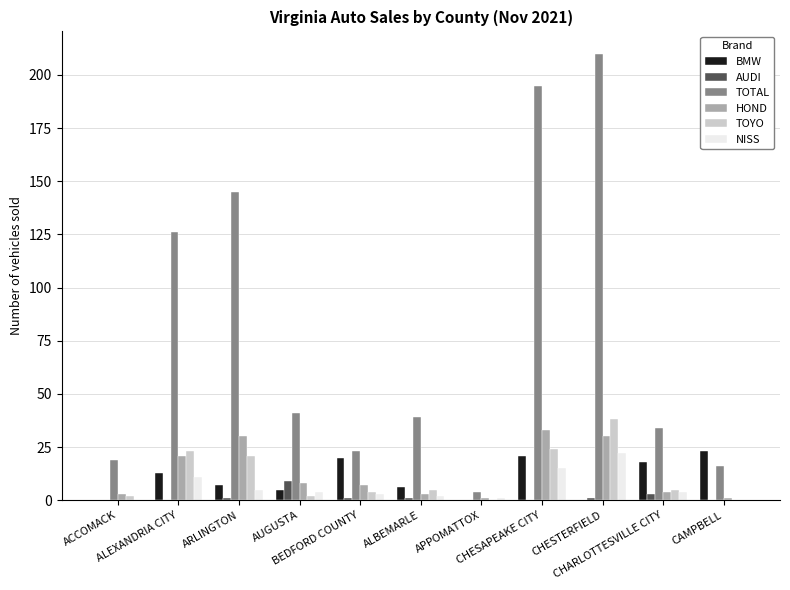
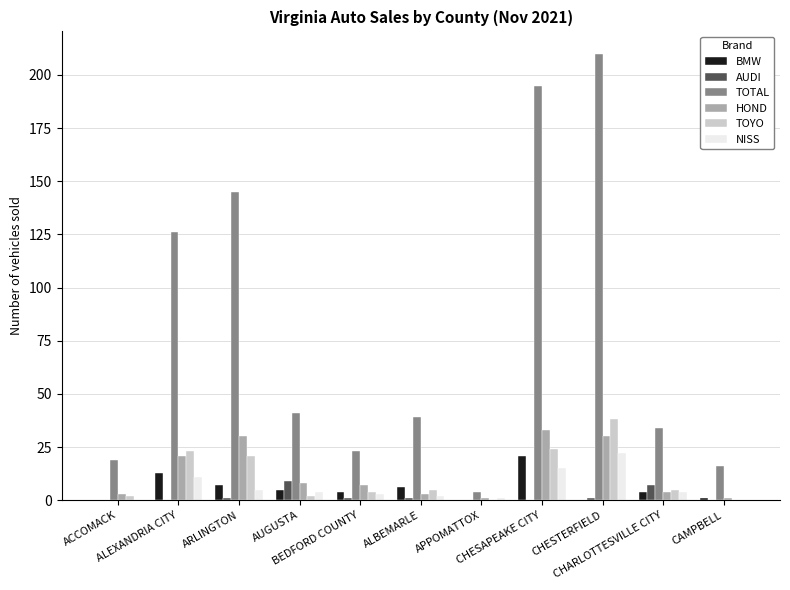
  {
    "BMW": {
      "ACCOMACK": 0,
      "ALEXANDRIA CITY": 13,
      "ARLINGTON": 7,
      "AUGUSTA": 5,
-     "BEDFORD COUNTY": 20,
+     "BEDFORD COUNTY": 4,
      "ALBEMARLE": 6,
      "APPOMATTOX": 0,
      "CHESAPEAKE CITY": 21,
      "CHESTERFIELD": 0,
-     "CHARLOTTESVILLE CITY": 18,
-     "CAMPBELL": 23
+     "CHARLOTTESVILLE CITY": 4,
+     "CAMPBELL": 1
    },
    "AUDI": {
      "ACCOMACK": 0,
      "ALEXANDRIA CITY": 0,
      "AUGUSTA": 9,
      "APPOMATTOX": 0,
      "CHESAPEAKE CITY": 0,
-     "CHARLOTTESVILLE CITY": 3,
+     "CHARLOTTESVILLE CITY": 7,
      "CAMPBELL": 0
    }
  }
